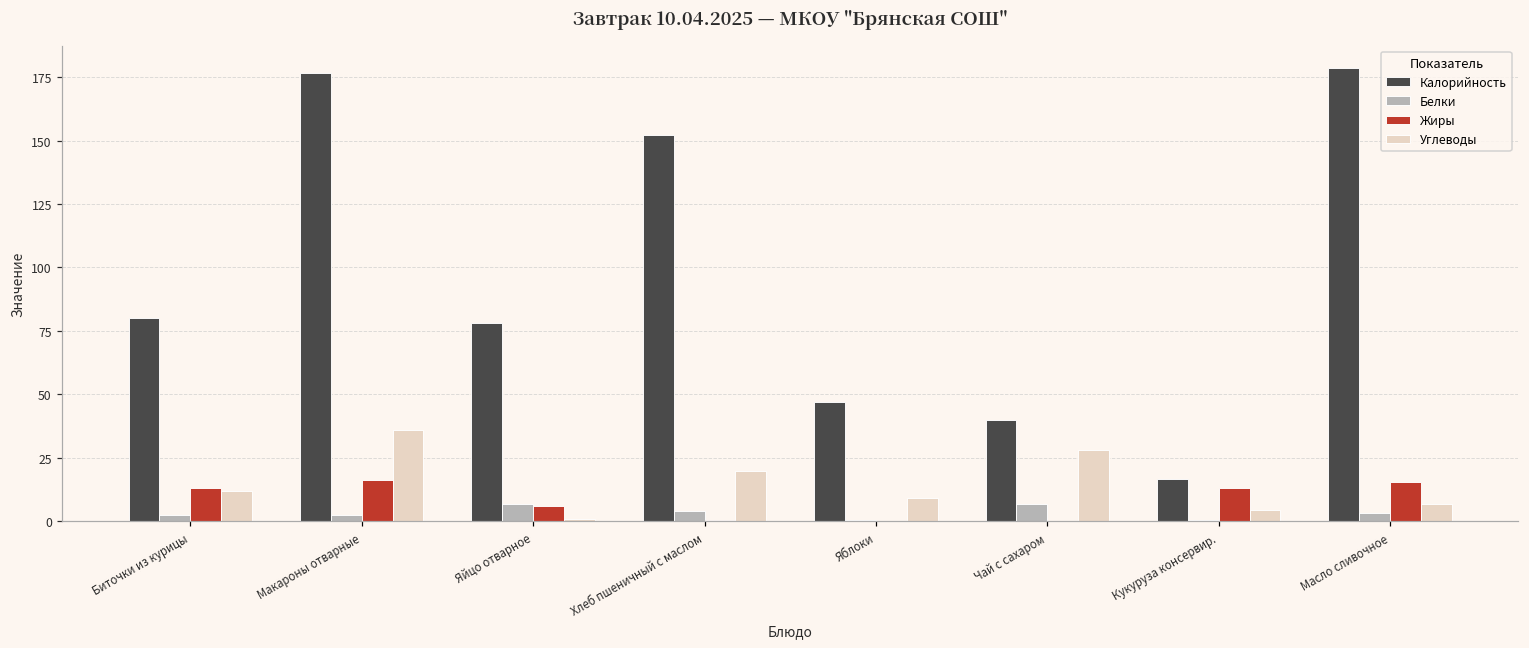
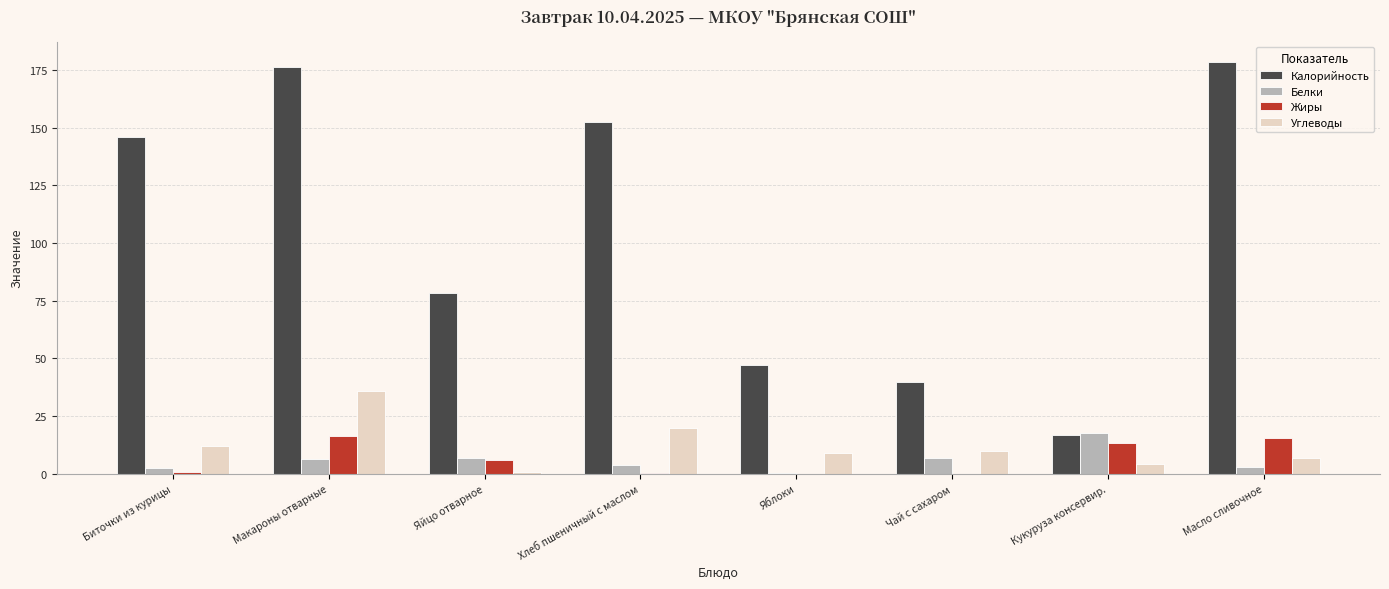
  {
    "Калорийность": {
-     "Биточки из курицы": 80,
+     "Биточки из курицы": 146,
      "Макароны отварные": 176,
      "Яйцо отварное": 78,
      "Хлеб пшеничный с маслом": 152,
      "Яблоки": 47,
      "Чай с сахаром": 40,
      "Кукуруза консервир.": 17,
      "Масло сливочное": 178
    },
    "Белки": {
      "Биточки из курицы": 3,
-     "Макароны отварные": 2,
+     "Макароны отварные": 6,
      "Яйцо отварное": 7,
      "Хлеб пшеничный с маслом": 4,
      "Чай с сахаром": 7,
-     "Кукуруза консервир.": 0,
+     "Кукуруза консервир.": 18,
      "Масло сливочное": 3
    },
    "Жиры": {
-     "Биточки из курицы": 13,
+     "Биточки из курицы": 1,
      "Макароны отварные": 16,
      "Яйцо отварное": 6,
      "Яблоки": 0,
      "Чай с сахаром": 0,
      "Кукуруза консервир.": 13,
      "Масло сливочное": 16
    },
    "Углеводы": {
      "Биточки из курицы": 12,
      "Макароны отварные": 36,
      "Хлеб пшеничный с маслом": 20,
      "Яблоки": 9,
-     "Чай с сахаром": 28,
+     "Чай с сахаром": 10,
      "Кукуруза консервир.": 4,
      "Масло сливочное": 7
    }
  }
